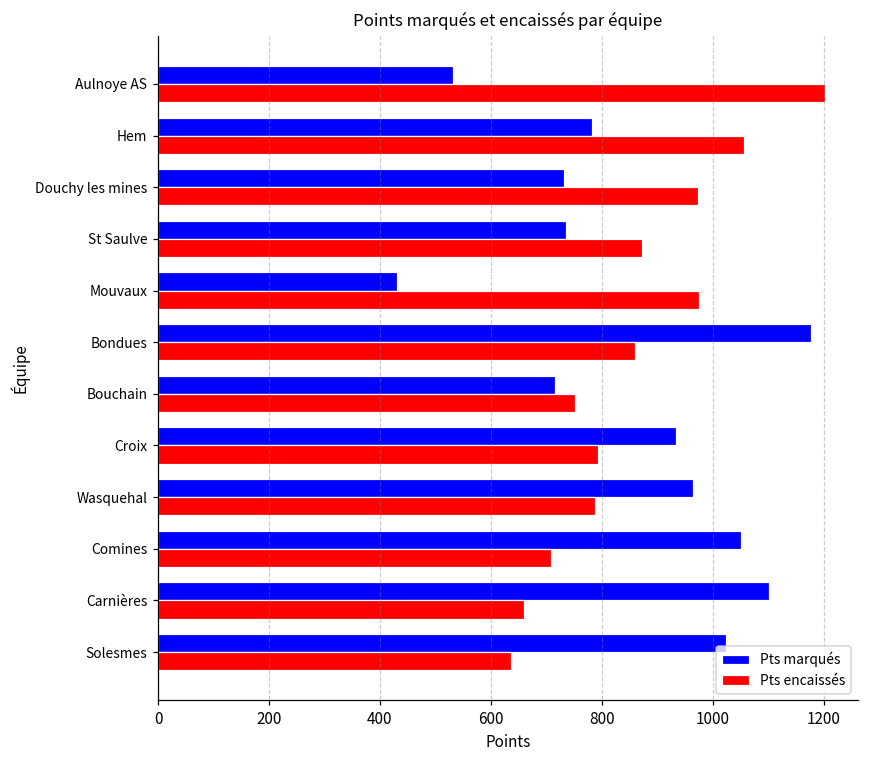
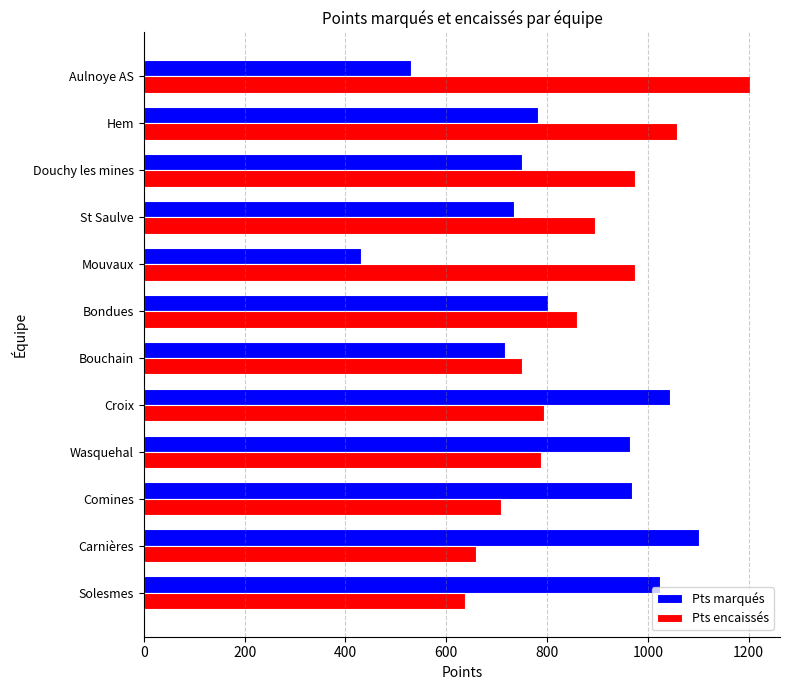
  {
    "Pts marqués": {
      "Aulnoye AS": 530,
      "Hem": 780,
-     "Douchy les mines": 730,
+     "Douchy les mines": 750,
      "St Saulve": 740,
      "Mouvaux": 430,
-     "Bondues": 1180,
+     "Bondues": 800,
      "Bouchain": 720,
-     "Croix": 930,
+     "Croix": 1040,
      "Wasquehal": 960,
-     "Comines": 1050,
+     "Comines": 970,
      "Carnières": 1100,
      "Solesmes": 1020
    },
    "Pts encaissés": {
      "Aulnoye AS": 1200,
      "Hem": 1060,
      "Douchy les mines": 970,
-     "St Saulve": 870,
+     "St Saulve": 900,
      "Mouvaux": 980,
      "Bondues": 860,
      "Bouchain": 750,
      "Croix": 790,
      "Wasquehal": 790,
      "Comines": 710,
      "Carnières": 660,
      "Solesmes": 640
    }
  }
